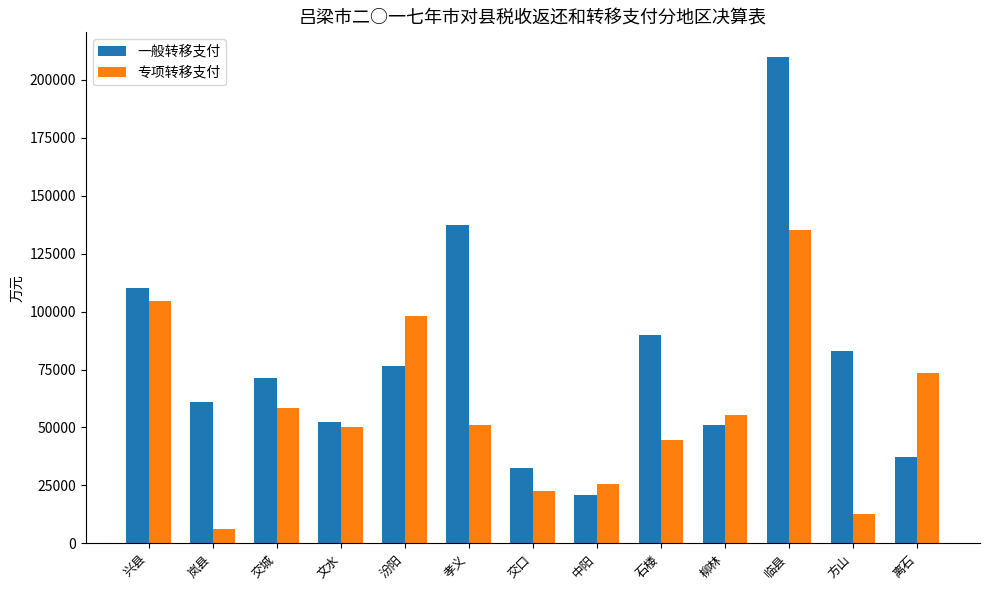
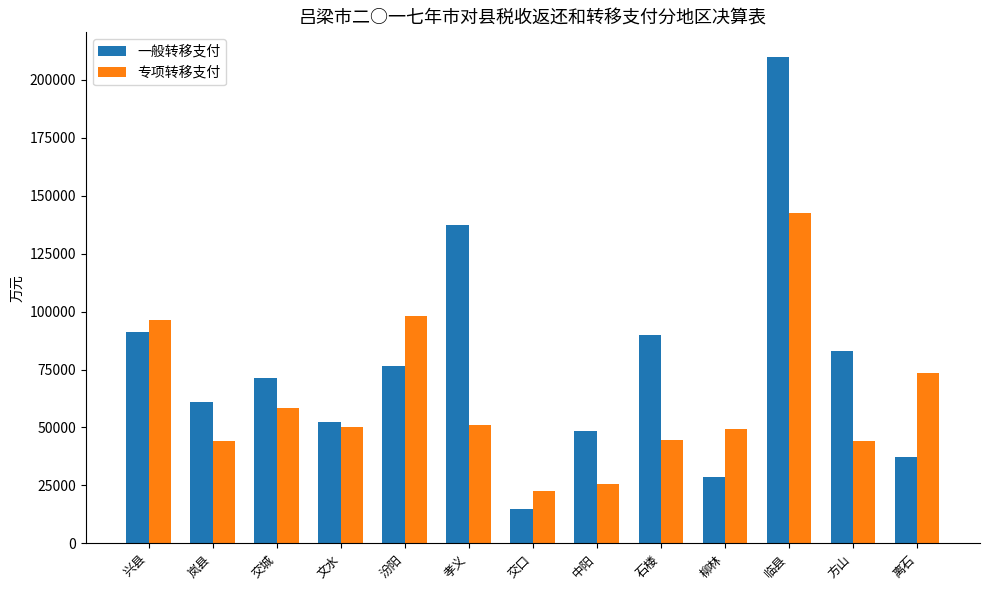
  {
    "一般转移支付": {
-     "兴县": 110000,
+     "兴县": 91000,
      "岚县": 61000,
      "交城": 71000,
      "文水": 52000,
      "汾阳": 76000,
      "孝义": 137000,
-     "交口": 32000,
-     "中阳": 21000,
+     "交口": 15000,
+     "中阳": 48000,
      "石楼": 90000,
-     "柳林": 51000,
+     "柳林": 29000,
      "临县": 210000,
      "方山": 83000,
      "离石": 37000
    },
    "专项转移支付": {
-     "兴县": 104000,
-     "岚县": 6000,
+     "兴县": 96000,
+     "岚县": 44000,
      "交城": 58000,
      "文水": 50000,
      "汾阳": 98000,
      "孝义": 51000,
      "交口": 23000,
      "中阳": 26000,
      "石楼": 45000,
-     "柳林": 55000,
-     "临县": 135000,
-     "方山": 13000,
+     "柳林": 49000,
+     "临县": 143000,
+     "方山": 44000,
      "离石": 73000
    }
  }
